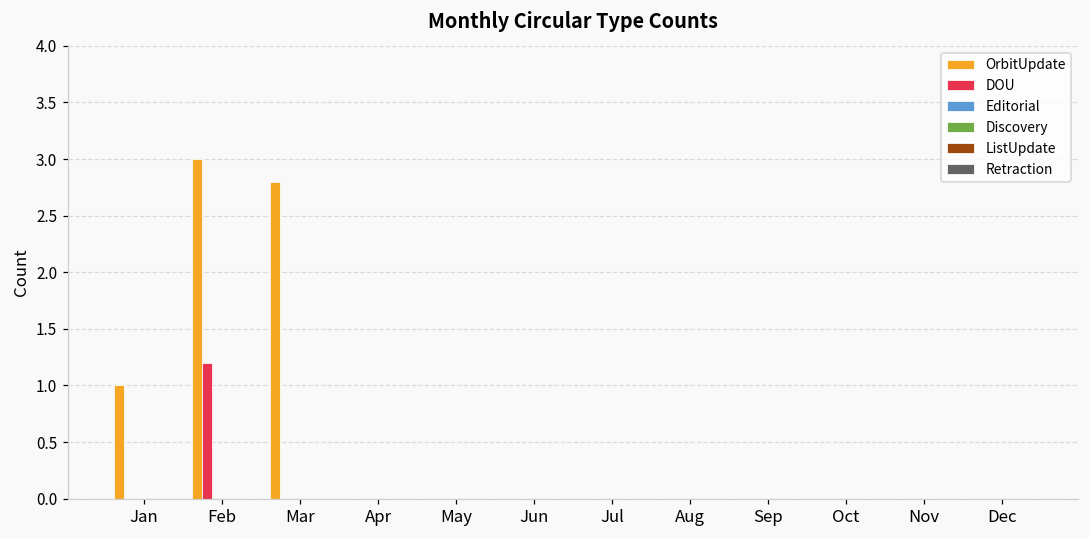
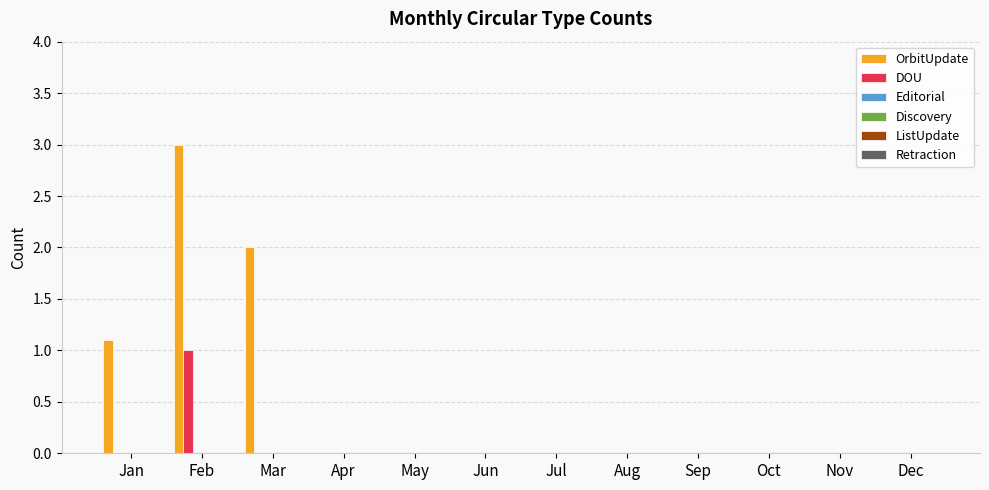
  {
    "OrbitUpdate": {
-     "Jan": 1.0,
+     "Jan": 1.1,
      "Feb": 3.0,
-     "Mar": 2.8,
+     "Mar": 2.0,
      "Apr": 0.0,
      "May": 0.0,
      "Jun": 0.0,
      "Jul": 0.0,
      "Aug": 0.0,
      "Sep": 0.0,
      "Oct": 0.0,
      "Nov": 0.0,
      "Dec": 0.0
    },
    "DOU": {
      "Jan": 0.0,
-     "Feb": 1.2,
+     "Feb": 1.0,
      "Mar": 0.0,
      "Apr": 0.0,
      "May": 0.0,
      "Jun": 0.0,
      "Jul": 0.0,
      "Aug": 0.0,
      "Sep": 0.0,
      "Oct": 0.0,
      "Nov": 0.0,
      "Dec": 0.0
    },
    "Editorial": {
      "Jan": 0.0,
      "Feb": 0.0,
      "Mar": 0.0,
      "Apr": 0.0,
      "May": 0.0,
      "Jun": 0.0,
      "Jul": 0.0,
      "Aug": 0.0,
      "Sep": 0.0,
      "Oct": 0.0,
      "Nov": 0.0,
      "Dec": 0.0
    },
    "Discovery": {
      "Jan": 0.0,
      "Feb": 0.0,
      "Mar": 0.0,
      "Apr": 0.0,
      "May": 0.0,
      "Jun": 0.0,
      "Jul": 0.0,
      "Aug": 0.0,
      "Sep": 0.0,
      "Oct": 0.0,
      "Nov": 0.0,
      "Dec": 0.0
    },
    "ListUpdate": {
      "Jan": 0.0,
      "Feb": 0.0,
      "Mar": 0.0,
      "Apr": 0.0,
      "May": 0.0,
      "Jun": 0.0,
      "Jul": 0.0,
      "Aug": 0.0,
      "Sep": 0.0,
      "Oct": 0.0,
      "Nov": 0.0,
      "Dec": 0.0
    },
    "Retraction": {
      "Jan": 0.0,
      "Feb": 0.0,
      "Mar": 0.0,
      "Apr": 0.0,
      "May": 0.0,
      "Jun": 0.0,
      "Jul": 0.0,
      "Aug": 0.0,
      "Sep": 0.0,
      "Oct": 0.0,
      "Nov": 0.0,
      "Dec": 0.0
    }
  }
